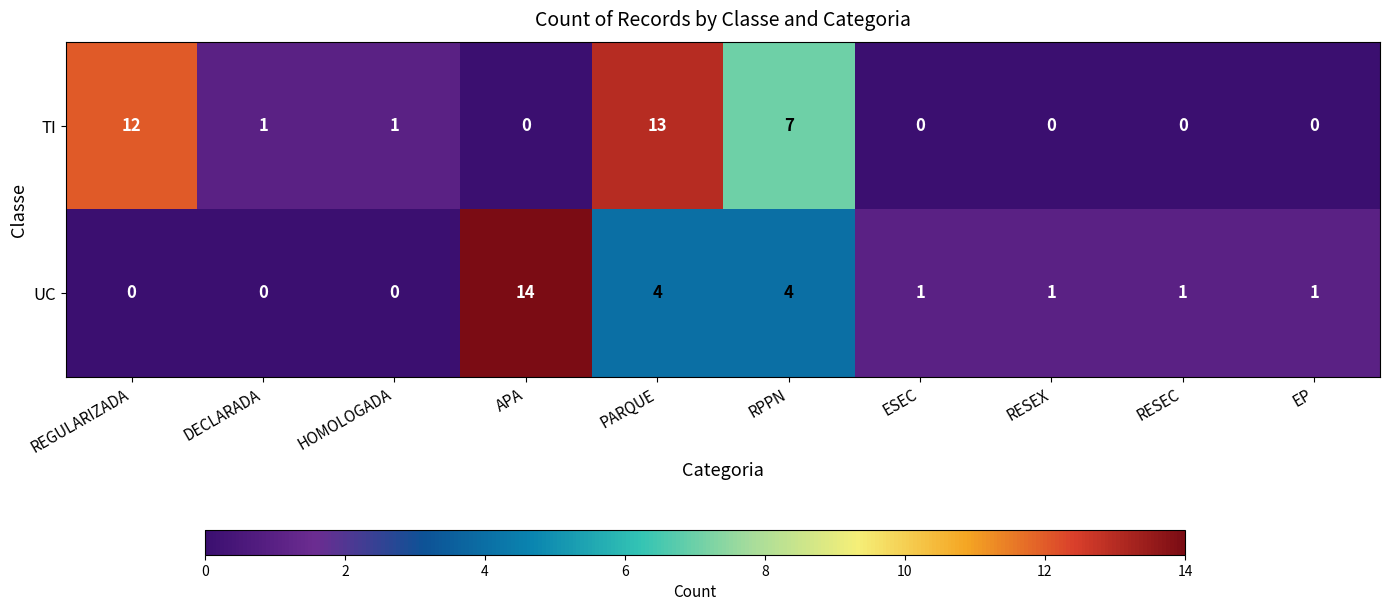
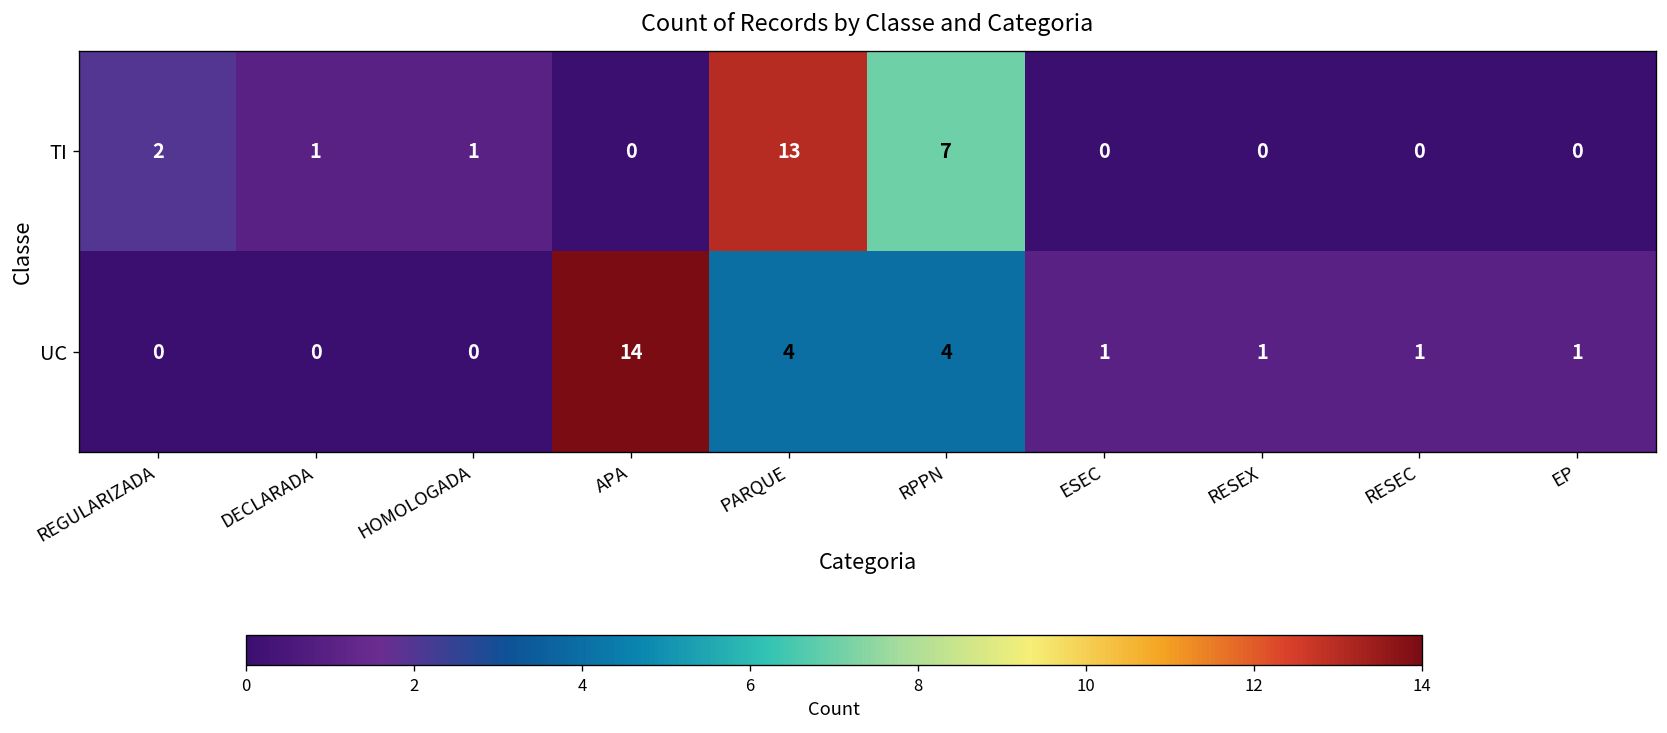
  {
    "TI": {
-     "REGULARIZADA": 12,
+     "REGULARIZADA": 2,
      "DECLARADA": 1,
      "HOMOLOGADA": 1,
      "APA": 0,
      "PARQUE": 13,
      "RPPN": 7,
      "ESEC": 0,
      "RESEX": 0,
      "RESEC": 0,
      "EP": 0
    },
    "UC": {
      "REGULARIZADA": 0,
      "DECLARADA": 0,
      "HOMOLOGADA": 0,
      "APA": 14,
      "PARQUE": 4,
      "RPPN": 4,
      "ESEC": 1,
      "RESEX": 1,
      "RESEC": 1,
      "EP": 1
    }
  }
